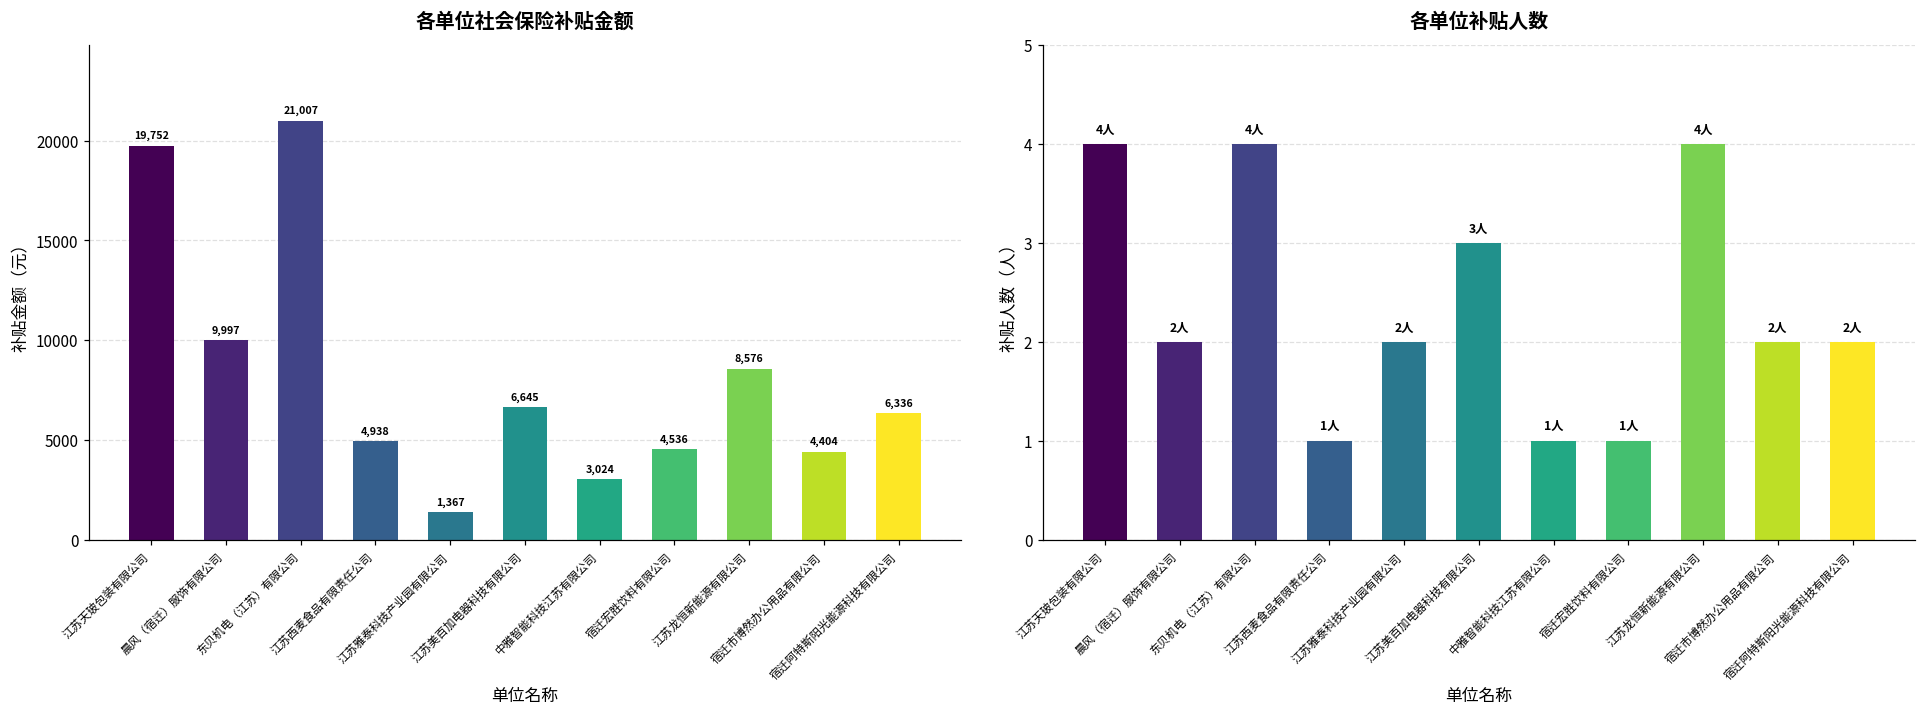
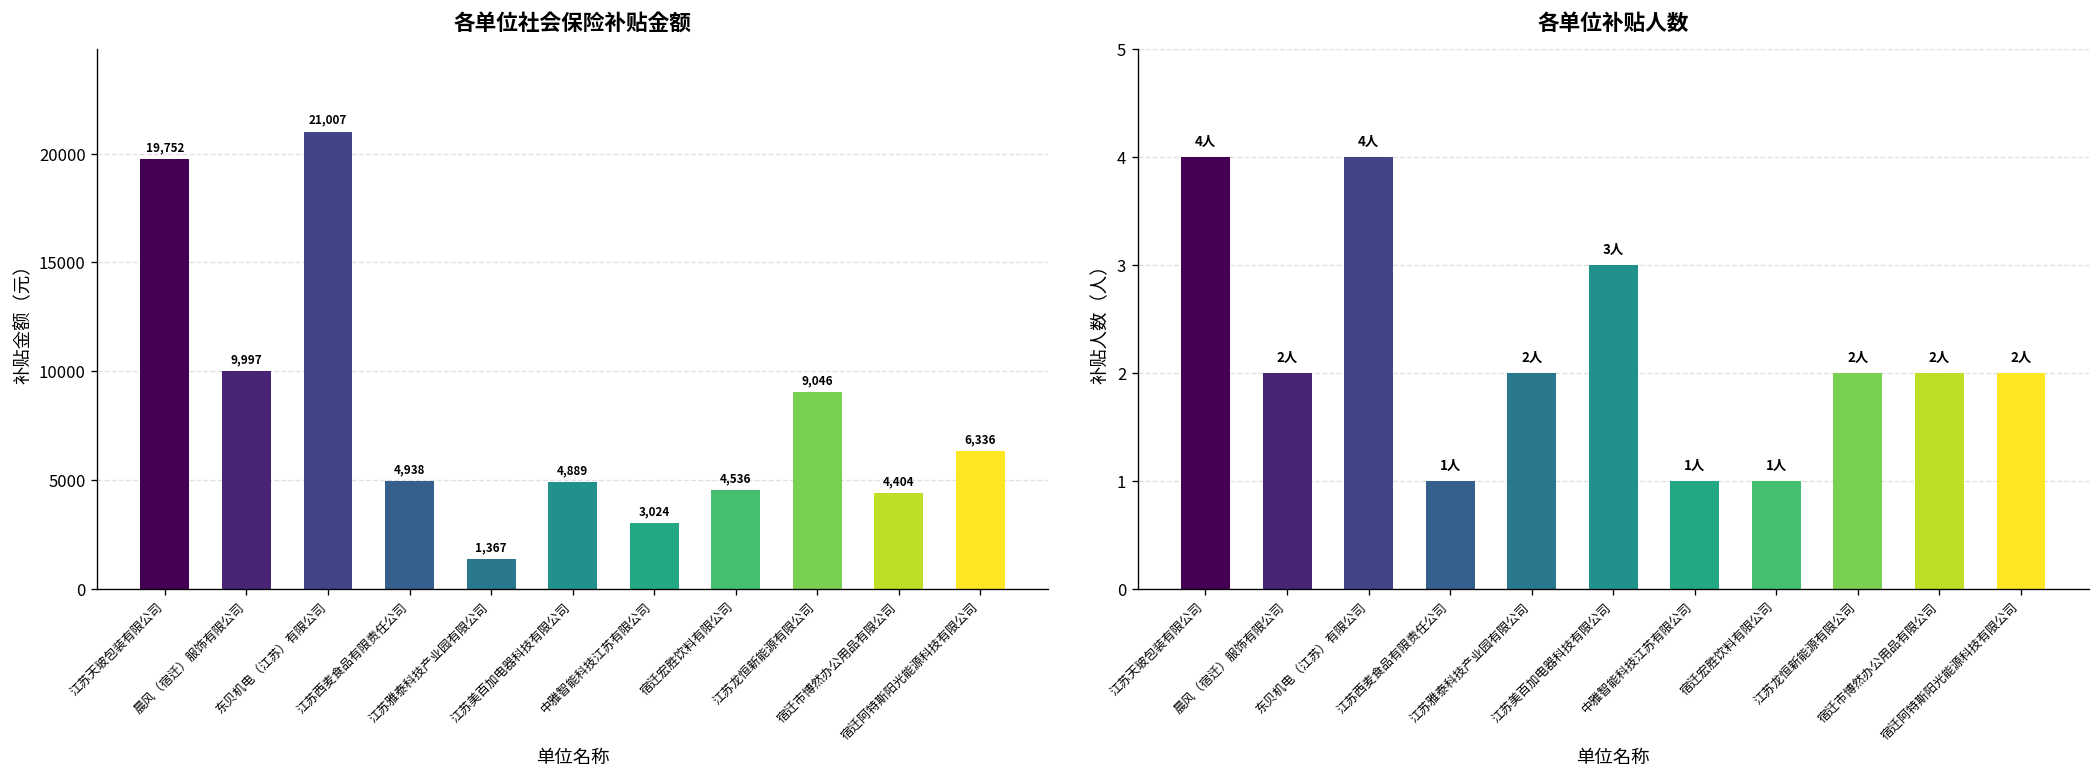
  {
    "各单位社会保险补贴金额": {
      "江苏天玻包装有限公司": "19,752",
      "晨风（宿迁）服饰有限公司": "9,997",
      "东贝机电（江苏）有限公司": "21,007",
      "江苏西麦食品有限责任公司": "4,938",
      "江苏雅泰科技产业园有限公司": "1,367",
-     "江苏美百加电器科技有限公司": "6,645",
+     "江苏美百加电器科技有限公司": "4,889",
      "中雅智能科技江苏有限公司": "3,024",
      "宿迁宏胜饮料有限公司": "4,536",
-     "江苏龙恒新能源有限公司": "8,576",
+     "江苏龙恒新能源有限公司": "9,046",
      "宿迁市博然办公用品有限公司": "4,404",
      "宿迁阿特斯阳光能源科技有限公司": "6,336"
    },
    "各单位补贴人数": {
      "江苏天玻包装有限公司": "4人",
      "晨风（宿迁）服饰有限公司": "2人",
      "东贝机电（江苏）有限公司": "4人",
      "江苏西麦食品有限责任公司": "1人",
      "江苏雅泰科技产业园有限公司": "2人",
      "江苏美百加电器科技有限公司": "3人",
      "中雅智能科技江苏有限公司": "1人",
      "宿迁宏胜饮料有限公司": "1人",
-     "江苏龙恒新能源有限公司": "4人",
+     "江苏龙恒新能源有限公司": "2人",
      "宿迁市博然办公用品有限公司": "2人",
      "宿迁阿特斯阳光能源科技有限公司": "2人"
    }
  }
